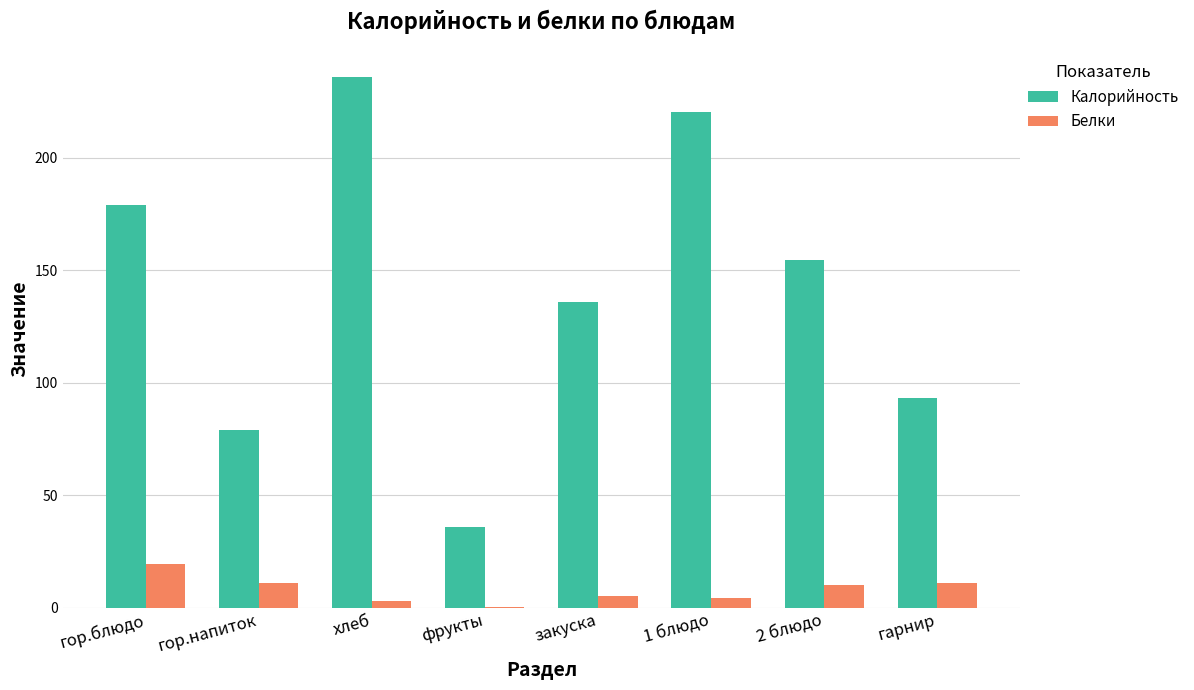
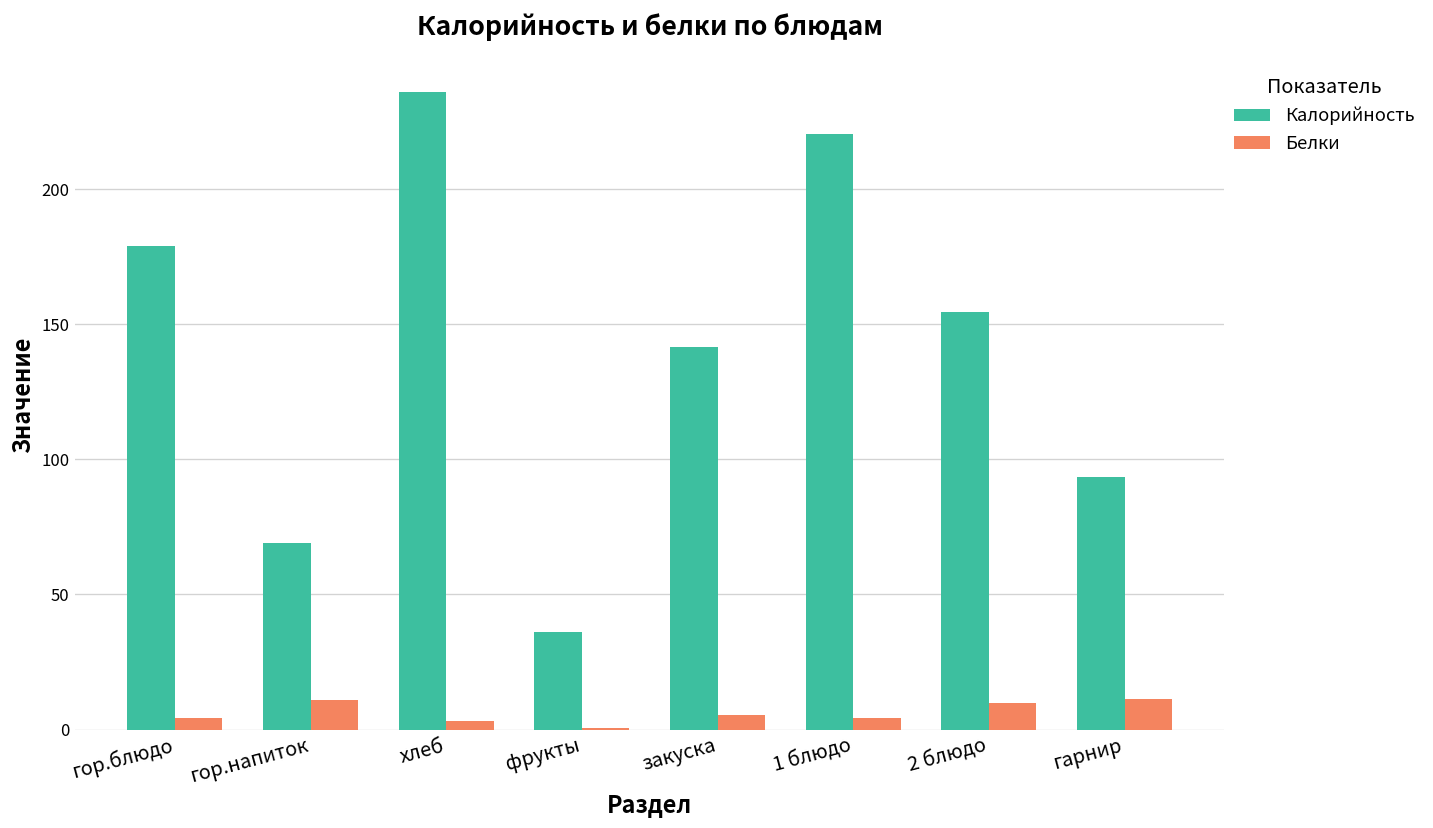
  {
    "Калорийность": {
      "гор.блюдо": 179,
-     "гор.напиток": 79,
+     "гор.напиток": 69,
      "хлеб": 236,
      "фрукты": 36,
-     "закуска": 136,
+     "закуска": 142,
      "1 блюдо": 221,
      "2 блюдо": 155,
      "гарнир": 93
    },
    "Белки": {
-     "гор.блюдо": 19,
+     "гор.блюдо": 4,
      "гор.напиток": 11,
      "хлеб": 3,
      "закуска": 5,
      "1 блюдо": 4,
      "2 блюдо": 10,
      "гарнир": 11
    }
  }
